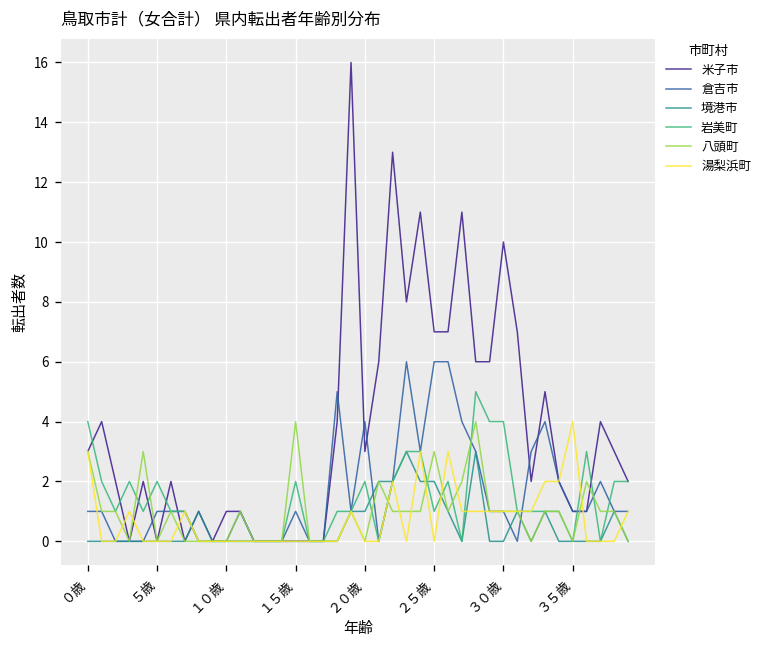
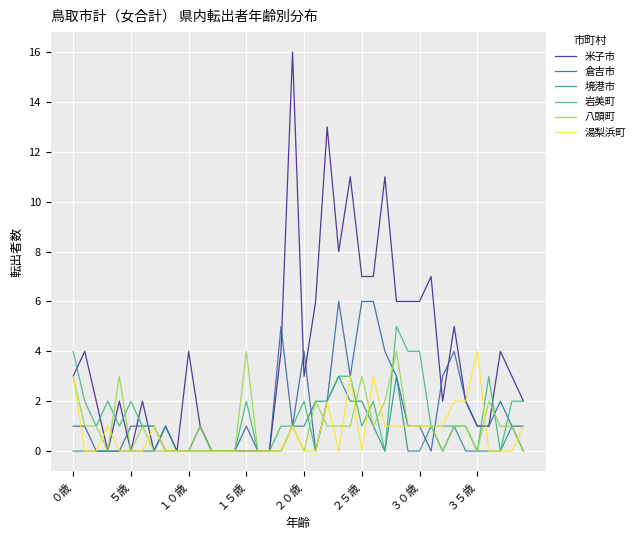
  {
    "米子市": {
-     "１０歳": 1,
+     "１０歳": 4,
      "２０歳": 3,
      "２５歳": 7,
-     "３０歳": 10
+     "３０歳": 6
    },
    "八頭町": {
      "１５歳": 4,
      "２５歳": 3
    },
    "湯梨浜町": {
      "２５歳": 0,
      "３５歳": 4
    }
  }
